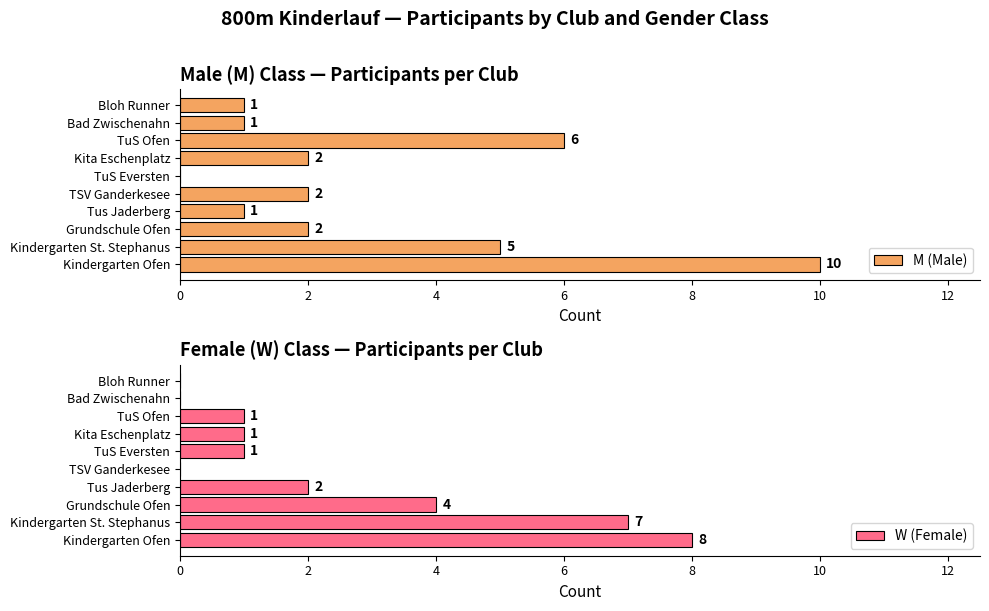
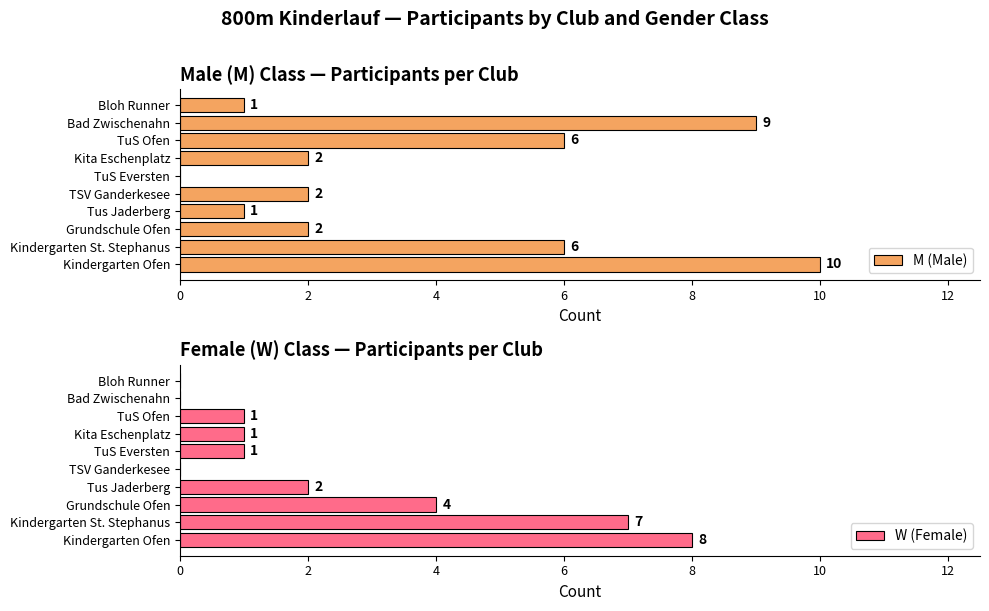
  {
    "Male (M) Class — Participants per Club": {
      "Bloh Runner": 1,
-     "Bad Zwischenahn": 1,
+     "Bad Zwischenahn": 9,
      "TuS Ofen": 6,
      "Kita Eschenplatz": 2,
      "TSV Ganderkesee": 2,
      "Tus Jaderberg": 1,
      "Grundschule Ofen": 2,
-     "Kindergarten St. Stephanus": 5,
+     "Kindergarten St. Stephanus": 6,
      "Kindergarten Ofen": 10
    },
    "Female (W) Class — Participants per Club": {
      "TuS Ofen": 1,
      "Kita Eschenplatz": 1,
      "TuS Eversten": 1,
      "Tus Jaderberg": 2,
      "Grundschule Ofen": 4,
      "Kindergarten St. Stephanus": 7,
      "Kindergarten Ofen": 8
    }
  }
